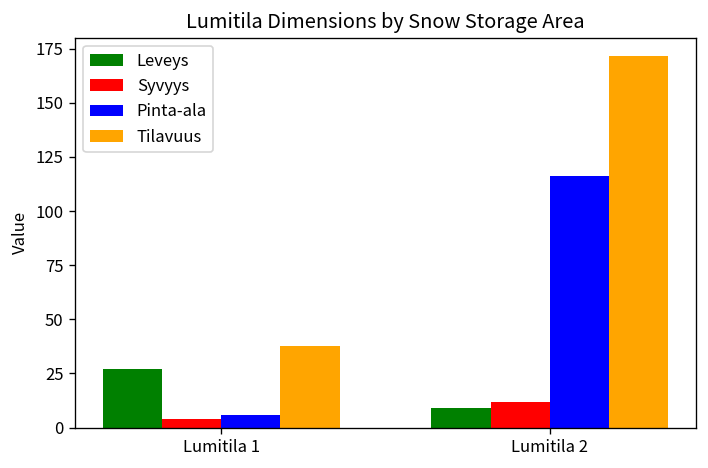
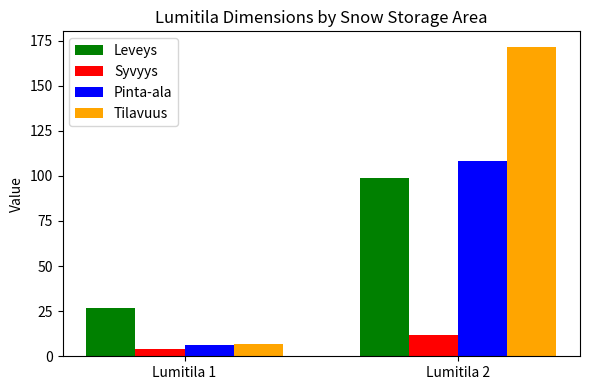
  {
    "Leveys": {
      "Lumitila 1": 27,
-     "Lumitila 2": 9
+     "Lumitila 2": 99
    },
    "Syvyys": {
      "Lumitila 1": 4,
      "Lumitila 2": 12
    },
    "Pinta-ala": {
      "Lumitila 1": 6,
-     "Lumitila 2": 116
+     "Lumitila 2": 108
    },
    "Tilavuus": {
-     "Lumitila 1": 37,
+     "Lumitila 1": 7,
      "Lumitila 2": 172
    }
  }
